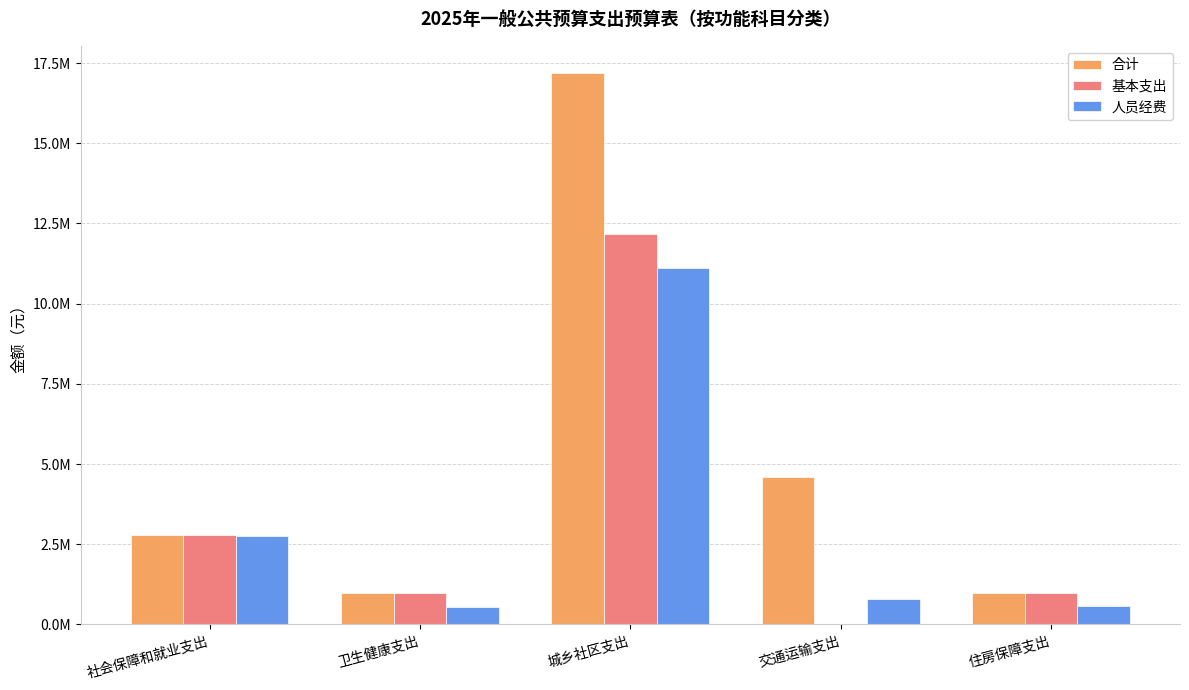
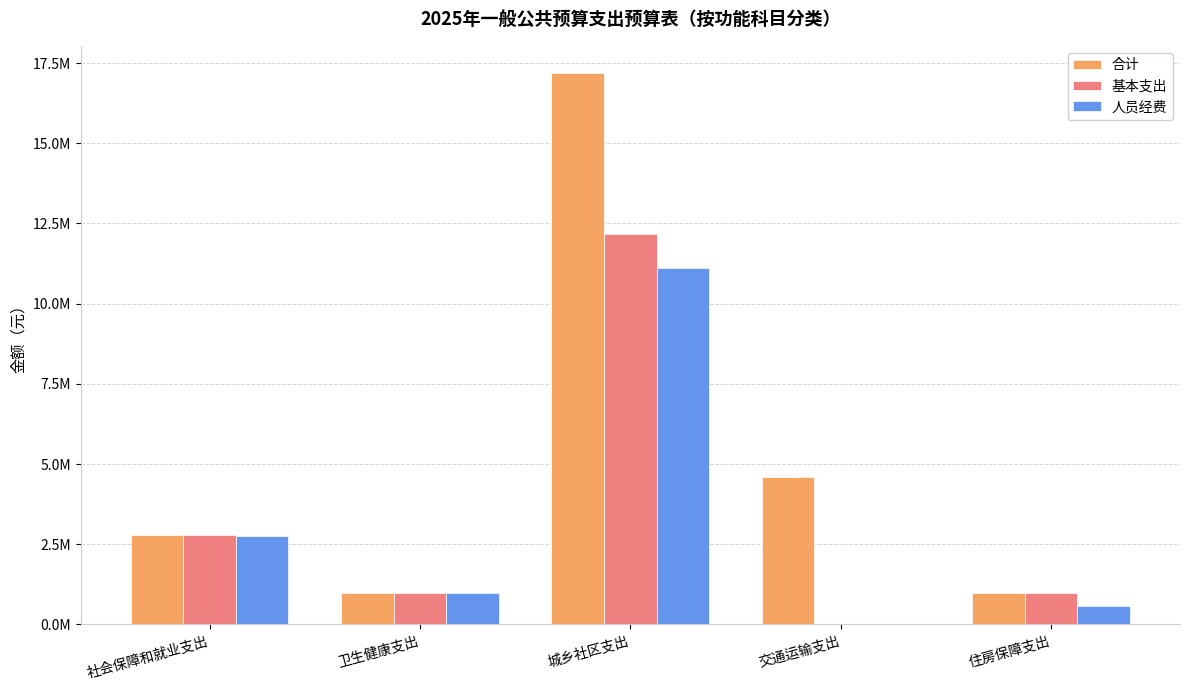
  {
    "人员经费": {
      "社会保障和就业支出": 2800000,
-     "卫生健康支出": 500000,
+     "卫生健康支出": 1000000,
      "城乡社区支出": 11100000,
-     "交通运输支出": 800000,
+     "交通运输支出": 0,
      "住房保障支出": 600000
    }
  }
